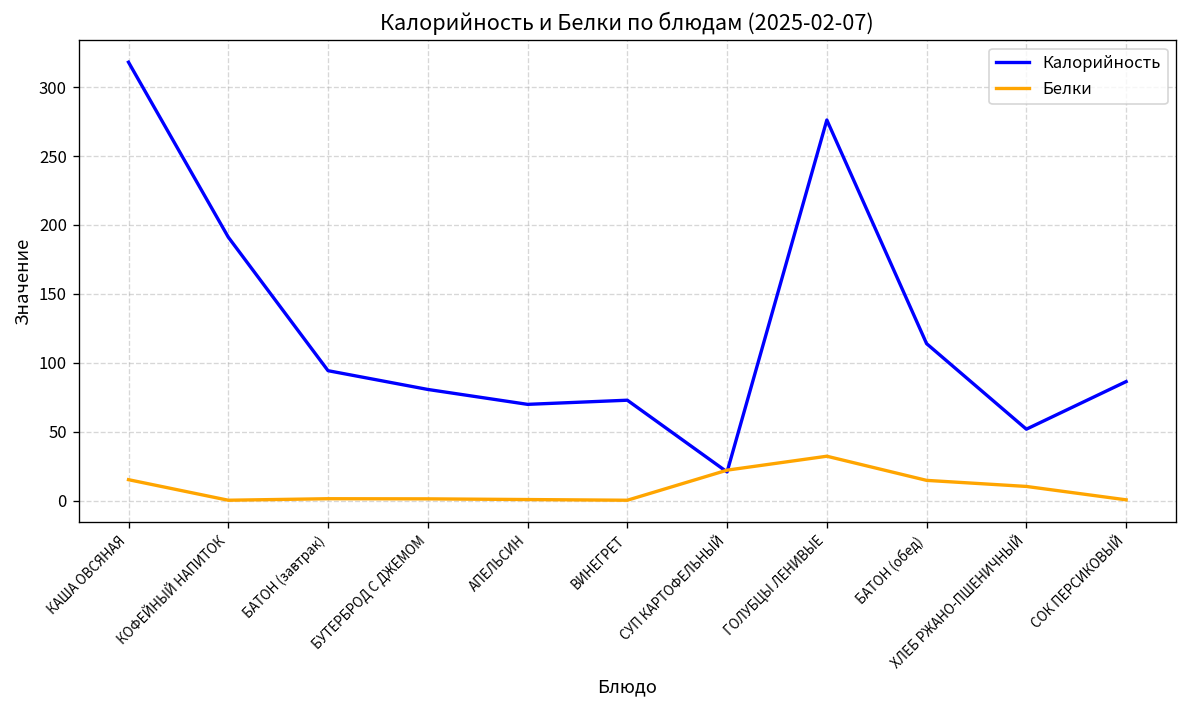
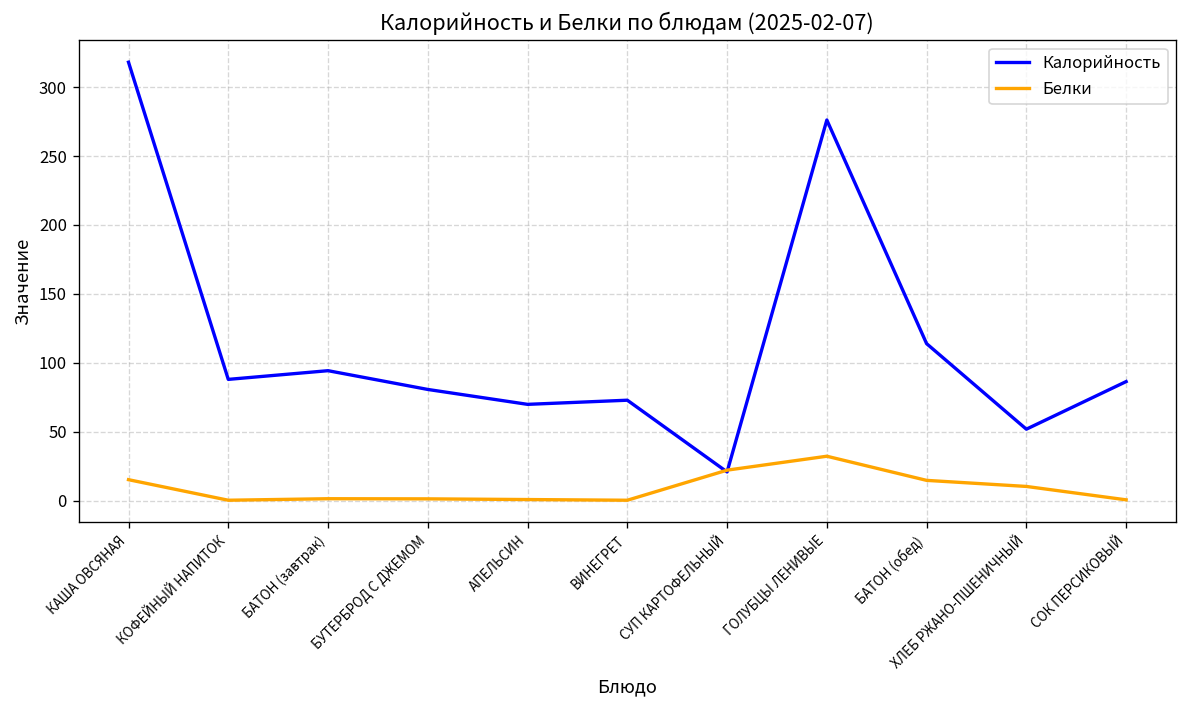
  {
    "Калорийность": {
      "КАША ОВСЯНАЯ": 318,
-     "КОФЕЙНЫЙ НАПИТОК": 191,
+     "КОФЕЙНЫЙ НАПИТОК": 88,
      "БАТОН (завтрак)": 94,
      "БУТЕРБРОД С ДЖЕМОМ": 81,
      "АПЕЛЬСИН": 70,
      "ВИНЕГРЕТ": 73,
      "ГОЛУБЦЫ ЛЕНИВЫЕ": 276,
      "БАТОН (обед)": 114,
      "ХЛЕБ РЖАНО-ПШЕНИЧНЫЙ": 52,
      "СОК ПЕРСИКОВЫЙ": 87
    },
    "Белки": {
      "КАША ОВСЯНАЯ": 15,
      "КОФЕЙНЫЙ НАПИТОК": 1,
      "БАТОН (завтрак)": 2,
      "БУТЕРБРОД С ДЖЕМОМ": 2,
      "АПЕЛЬСИН": 1,
      "ВИНЕГРЕТ": 1,
      "ГОЛУБЦЫ ЛЕНИВЫЕ": 32,
      "БАТОН (обед)": 15,
      "ХЛЕБ РЖАНО-ПШЕНИЧНЫЙ": 11,
      "СОК ПЕРСИКОВЫЙ": 1
    }
  }
